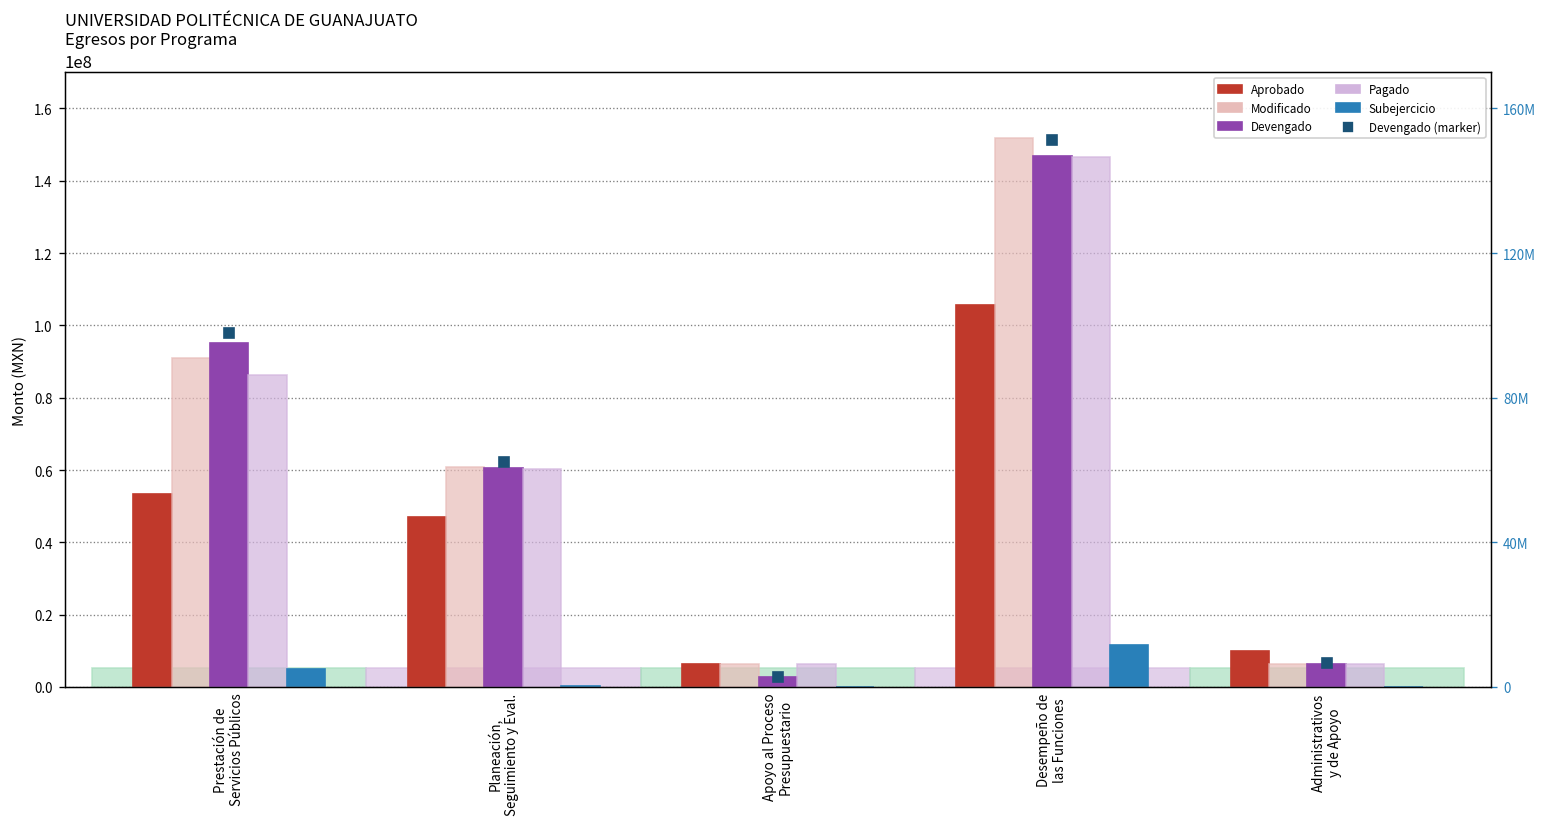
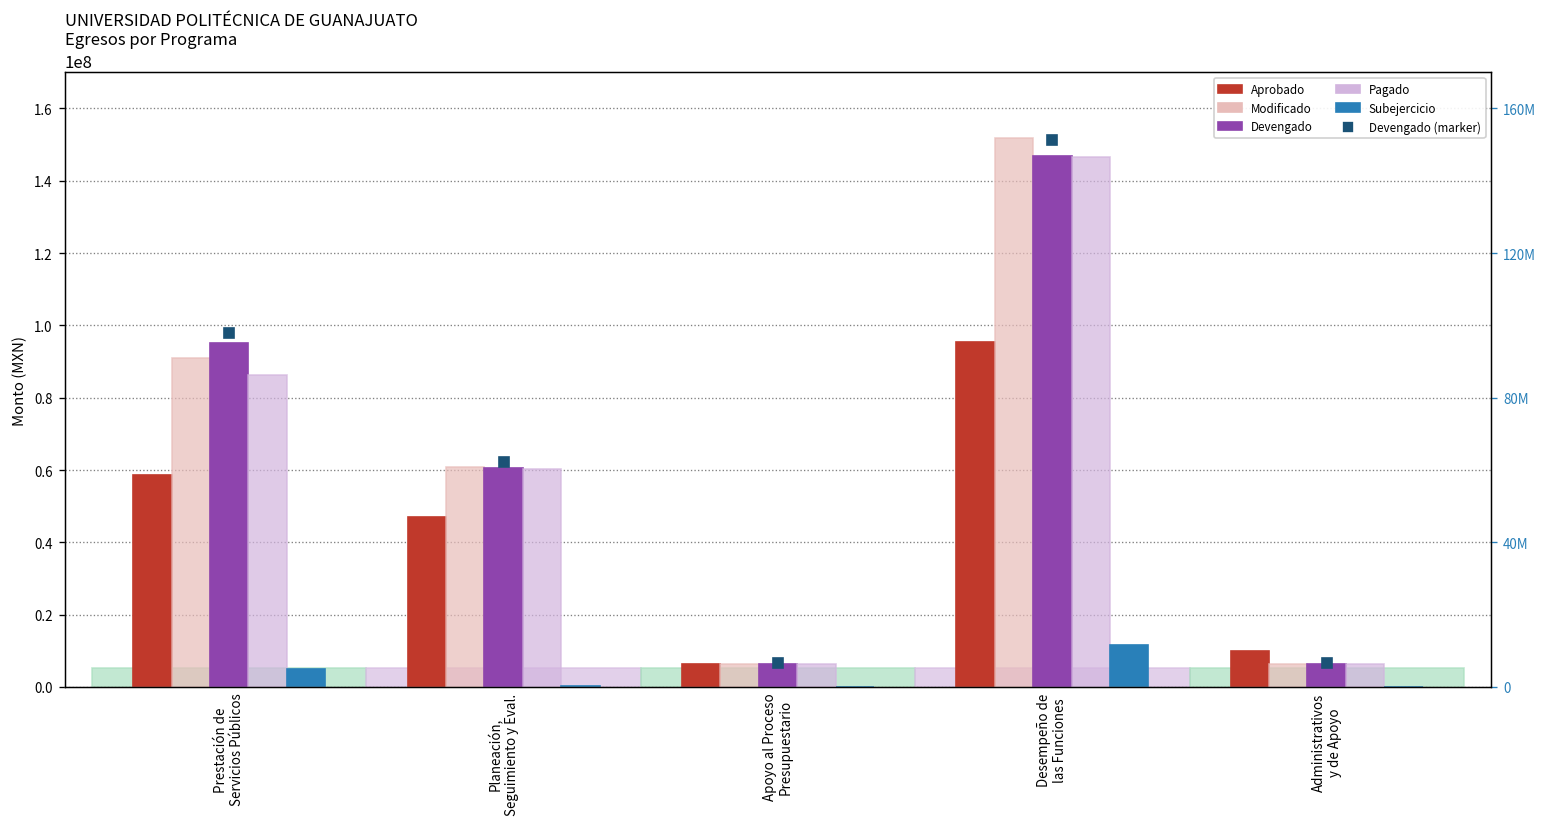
  {
    "Aprobado": {
-     "Prestación de Servicios Públicos": 53000000,
+     "Prestación de Servicios Públicos": 59000000,
      "Planeación, Seguimiento y Eval.": 47000000,
      "Apoyo al Proceso Presupuestario": 6000000,
-     "Desempeño de las Funciones": 106000000,
+     "Desempeño de las Funciones": 95000000,
      "Administrativos y de Apoyo": 10000000
    },
    "Devengado": {
      "Prestación de Servicios Públicos": 95000000,
      "Planeación, Seguimiento y Eval.": 61000000,
-     "Apoyo al Proceso Presupuestario": 3000000,
+     "Apoyo al Proceso Presupuestario": 6000000,
      "Desempeño de las Funciones": 147000000,
      "Administrativos y de Apoyo": 6000000
    },
    "Subejercicio": {
      "Prestación de Servicios Públicos": 5000000,
      "Desempeño de las Funciones": 12000000
    }
  }
